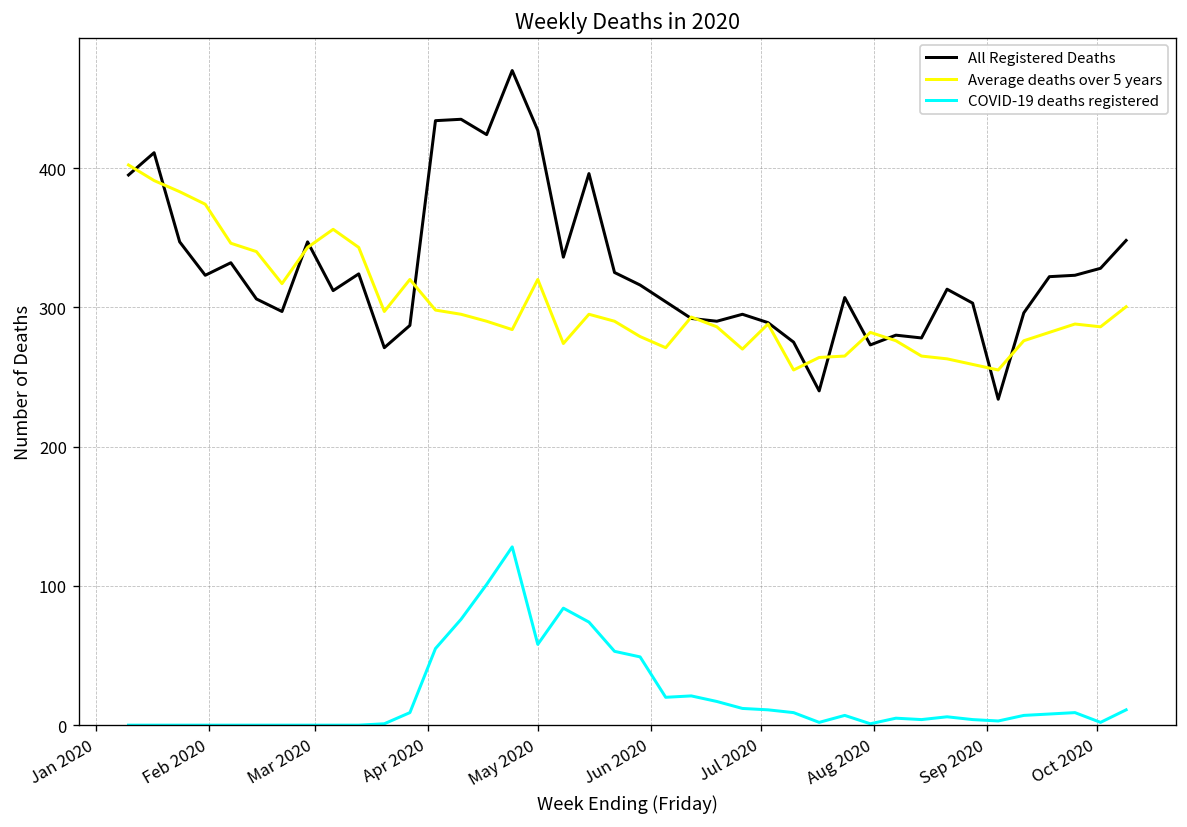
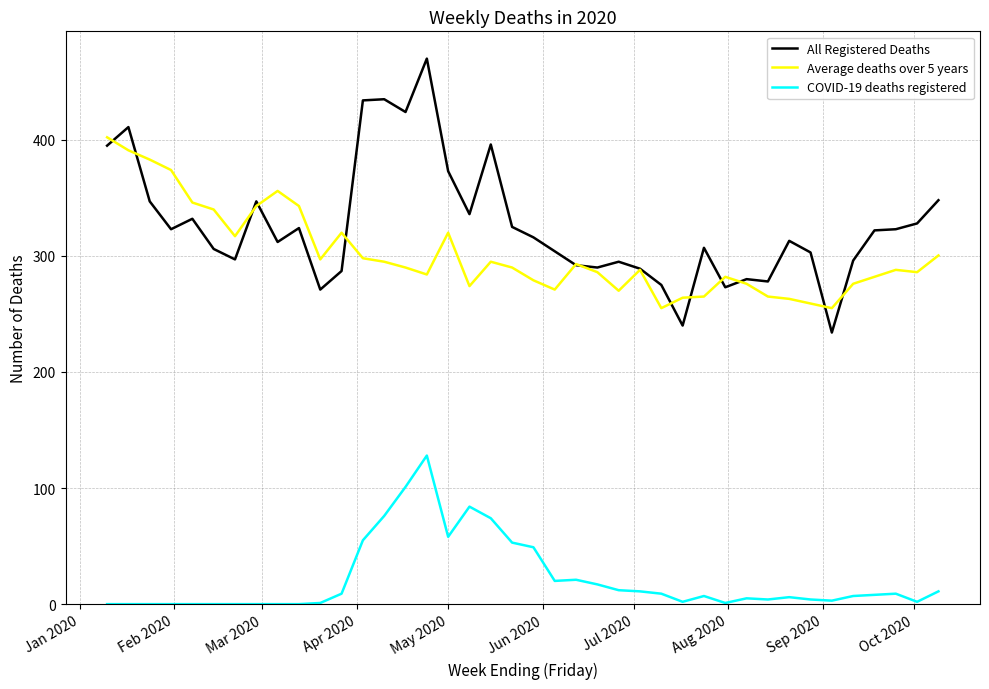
  {
    "All Registered Deaths": {
-     "May 2020": 427
+     "May 2020": 373
    },
    "Average deaths over 5 years": {
      "May 2020": 320
    },
    "COVID-19 deaths registered": {
      "May 2020": 58
    }
  }
